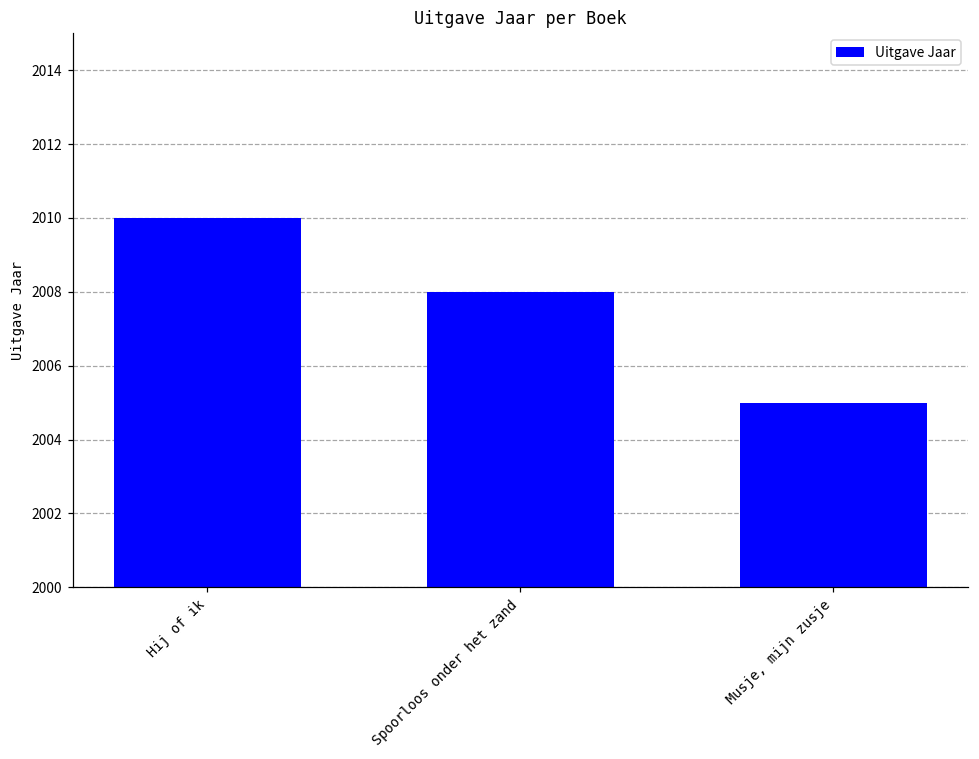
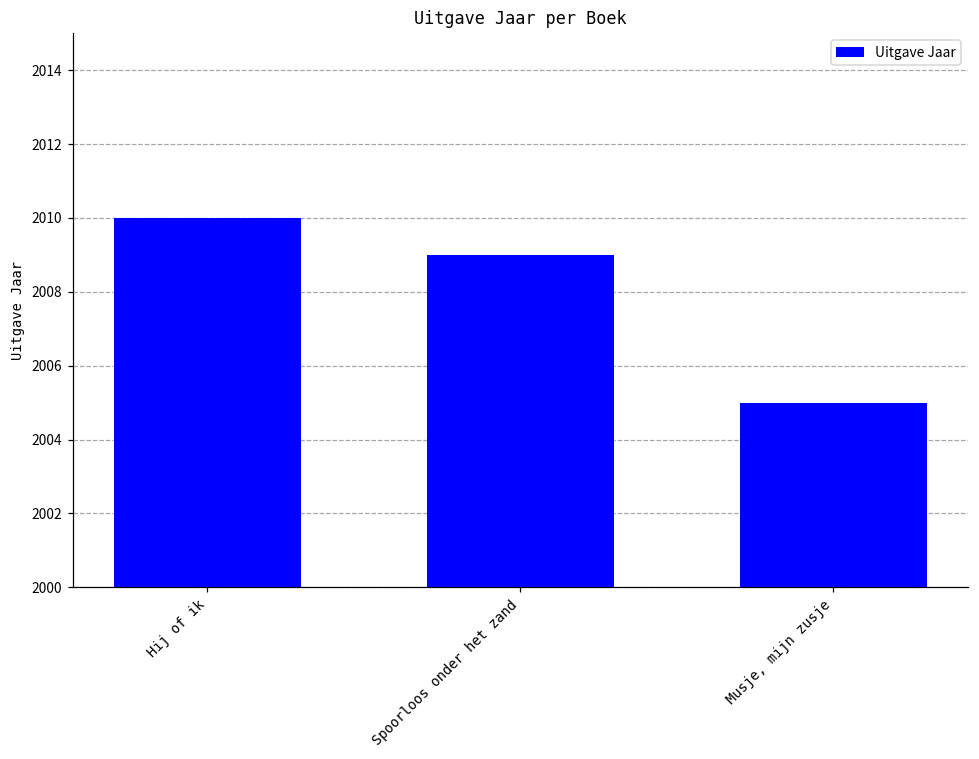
  {
    "Hij of ik": 2010,
-   "Spoorloos onder het zand": 2008,
+   "Spoorloos onder het zand": 2009,
    "Musje, mijn zusje": 2005
  }
